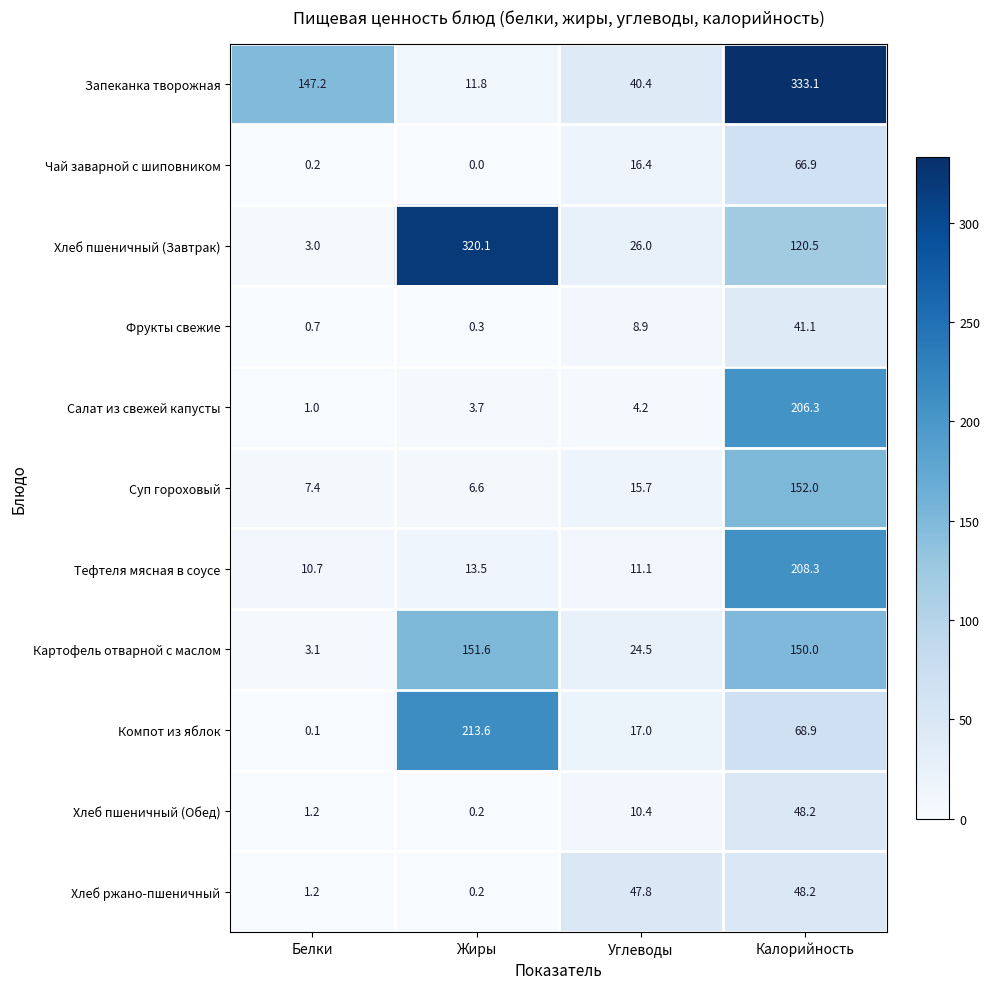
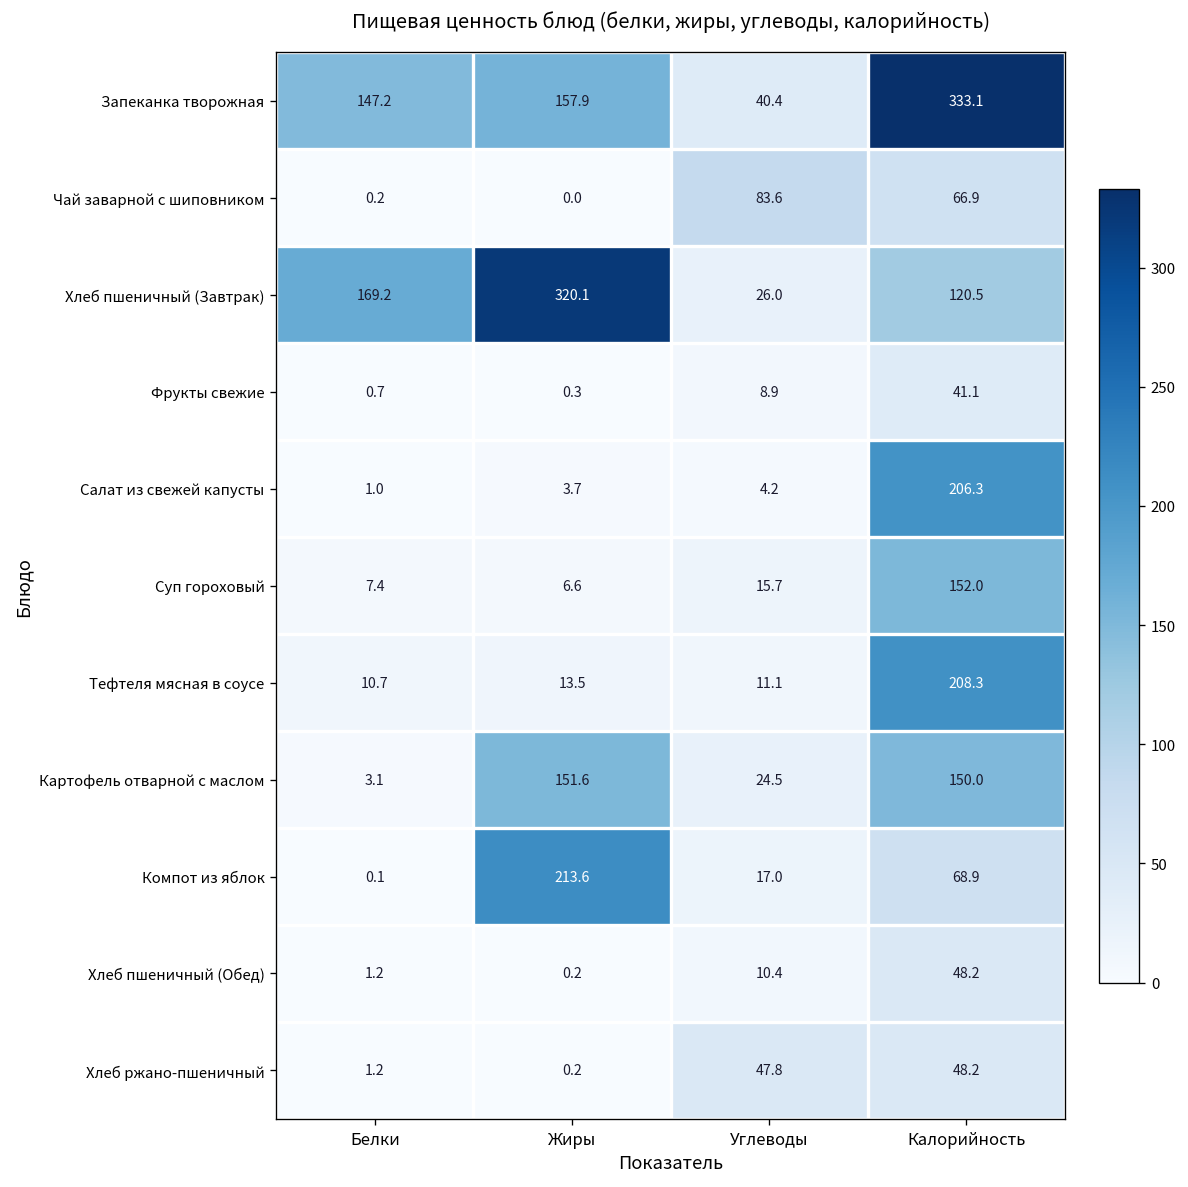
  {
    "Запеканка творожная": {
      "Белки": 147.2,
-     "Жиры": 11.8,
+     "Жиры": 157.9,
      "Углеводы": 40.4,
      "Калорийность": 333.1
    },
    "Чай заварной с шиповником": {
      "Белки": 0.2,
      "Жиры": 0.0,
-     "Углеводы": 16.4,
+     "Углеводы": 83.6,
      "Калорийность": 66.9
    },
    "Хлеб пшеничный (Завтрак)": {
-     "Белки": 3.0,
+     "Белки": 169.2,
      "Жиры": 320.1,
      "Углеводы": 26.0,
      "Калорийность": 120.5
    },
    "Фрукты свежие": {
      "Белки": 0.7,
      "Жиры": 0.3,
      "Углеводы": 8.9,
      "Калорийность": 41.1
    },
    "Салат из свежей капусты": {
      "Белки": 1.0,
      "Жиры": 3.7,
      "Углеводы": 4.2,
      "Калорийность": 206.3
    },
    "Суп гороховый": {
      "Белки": 7.4,
      "Жиры": 6.6,
      "Углеводы": 15.7,
      "Калорийность": 152.0
    },
    "Тефтеля мясная в соусе": {
      "Белки": 10.7,
      "Жиры": 13.5,
      "Углеводы": 11.1,
      "Калорийность": 208.3
    },
    "Картофель отварной с маслом": {
      "Белки": 3.1,
      "Жиры": 151.6,
      "Углеводы": 24.5,
      "Калорийность": 150.0
    },
    "Компот из яблок": {
      "Белки": 0.1,
      "Жиры": 213.6,
      "Углеводы": 17.0,
      "Калорийность": 68.9
    },
    "Хлеб пшеничный (Обед)": {
      "Белки": 1.2,
      "Жиры": 0.2,
      "Углеводы": 10.4,
      "Калорийность": 48.2
    },
    "Хлеб ржано-пшеничный": {
      "Белки": 1.2,
      "Жиры": 0.2,
      "Углеводы": 47.8,
      "Калорийность": 48.2
    }
  }
